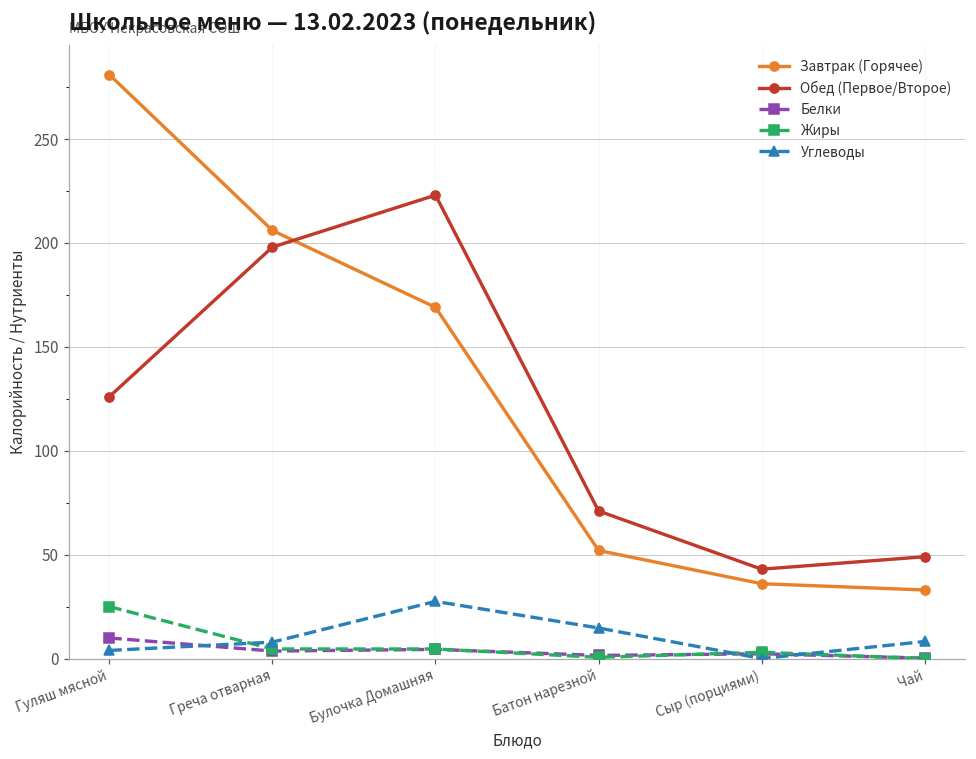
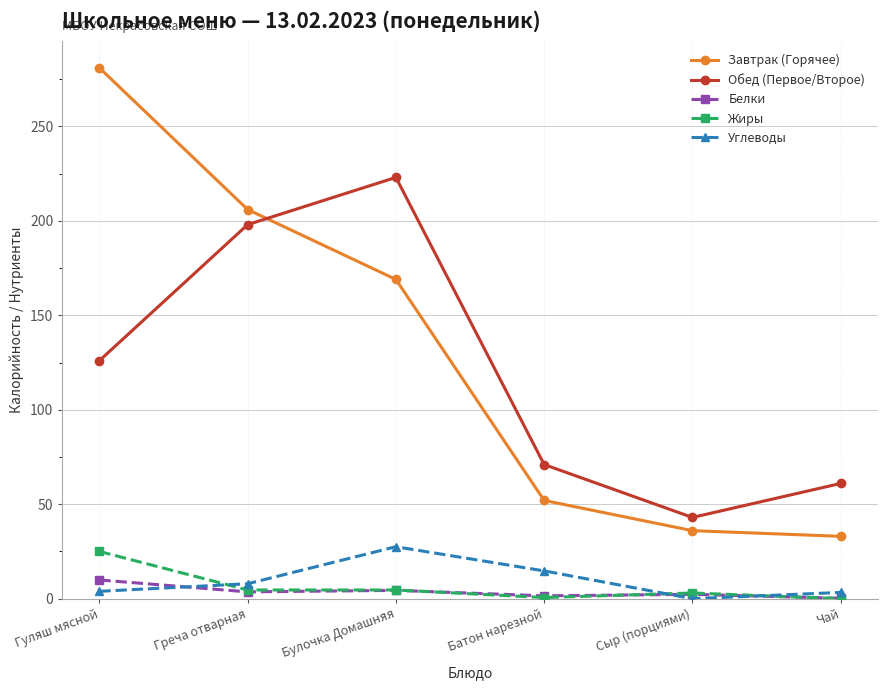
  {
    "Завтрак (Горячее)": {
      "Гуляш мясной": 281,
      "Греча отварная": 206,
      "Булочка Домашняя": 169,
      "Батон нарезной": 52,
      "Сыр (порциями)": 36,
      "Чай": 33
    },
    "Обед (Первое/Второе)": {
      "Гуляш мясной": 126,
      "Греча отварная": 198,
      "Булочка Домашняя": 223,
      "Батон нарезной": 71,
      "Сыр (порциями)": 43,
-     "Чай": 49
+     "Чай": 61
    },
    "Белки": {
      "Гуляш мясной": 10
    },
    "Жиры": {
      "Гуляш мясной": 25
    },
    "Углеводы": {
      "Гуляш мясной": 4,
      "Греча отварная": 8,
      "Булочка Домашняя": 28,
      "Батон нарезной": 15,
      "Сыр (порциями)": 0,
-     "Чай": 8
+     "Чай": 3
    }
  }
